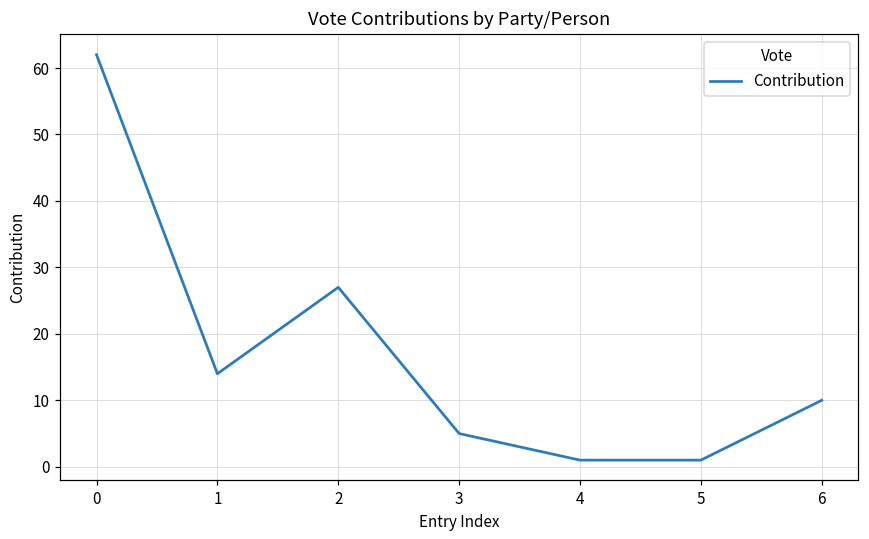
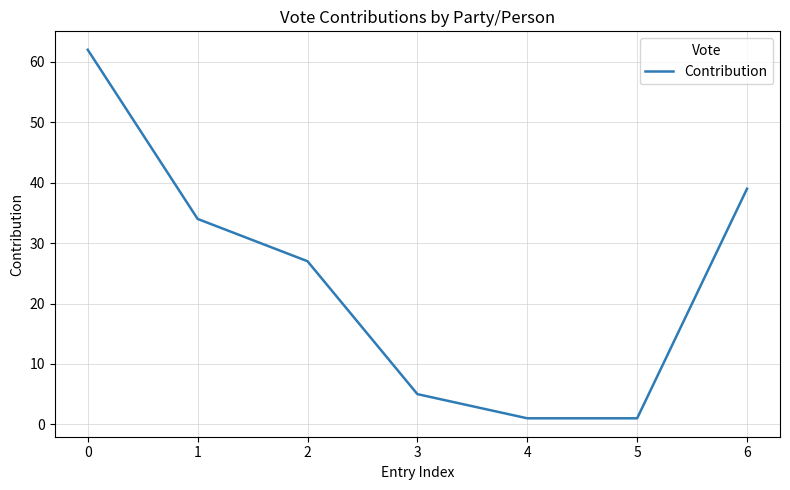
  {
    "0": 62,
-   "1": 14,
+   "1": 34,
    "2": 27,
    "3": 5,
    "4": 1,
    "5": 1,
-   "6": 10
+   "6": 39
  }
